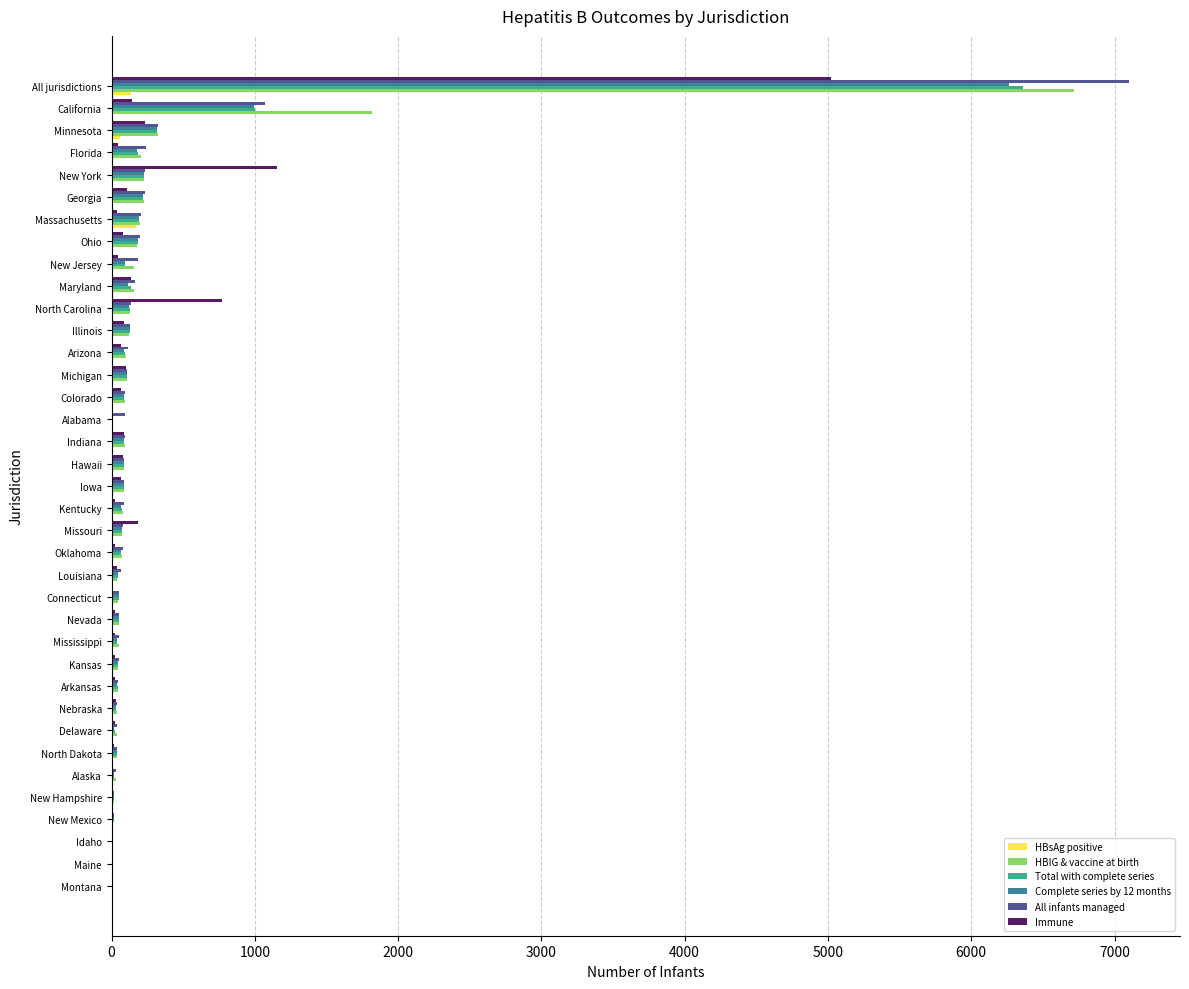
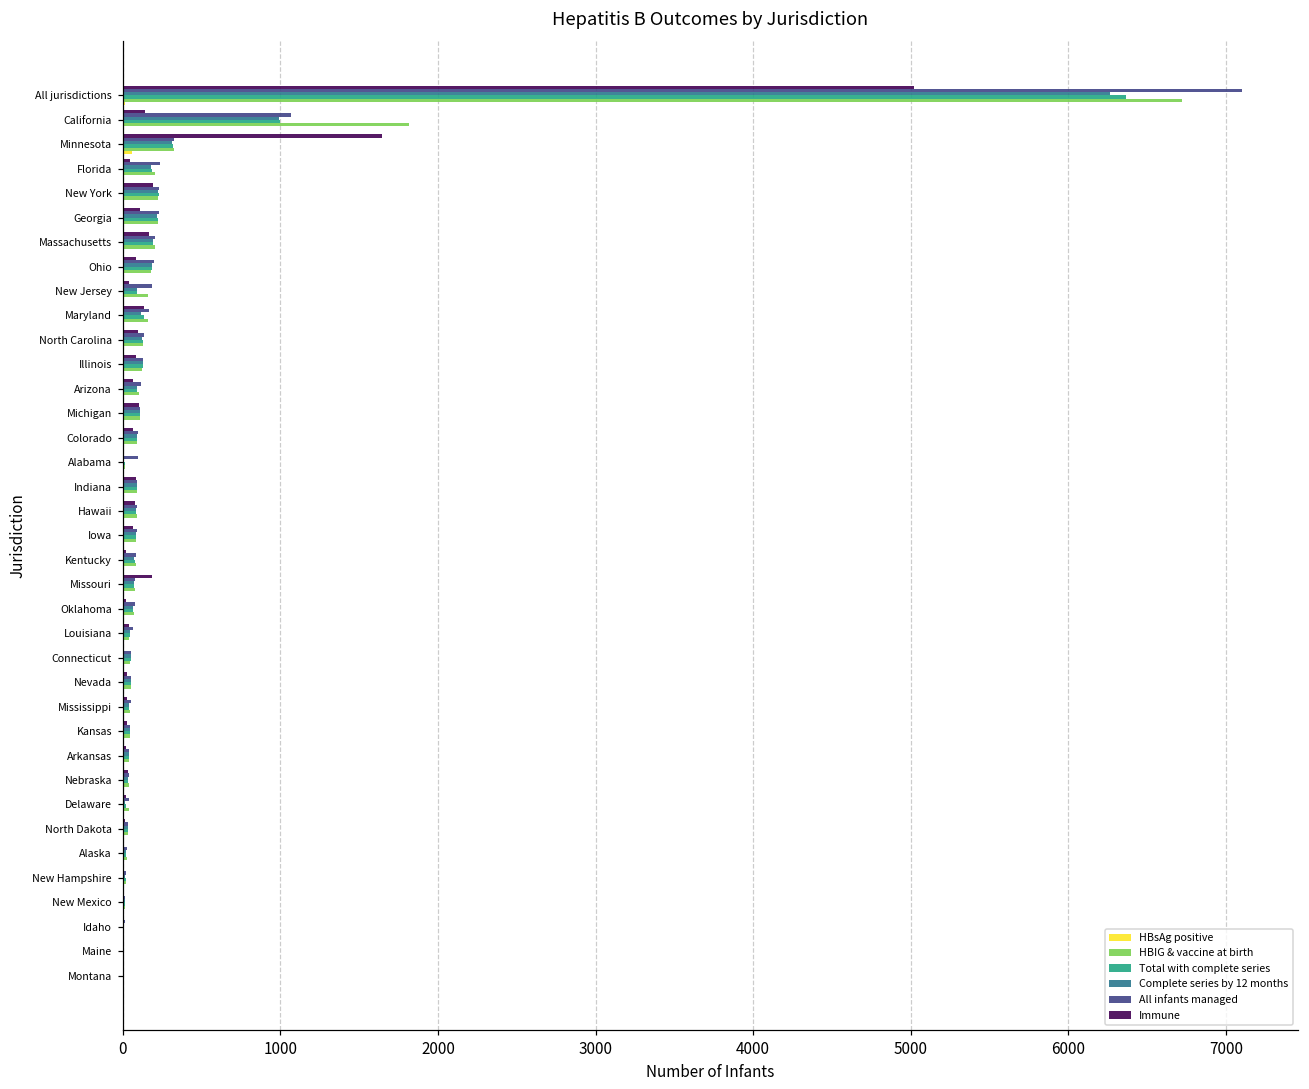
  {
    "HBsAg positive": {
-     "All jurisdictions": 140,
+     "All jurisdictions": 20,
      "Minnesota": 60,
      "Florida": 0,
      "New York": 0,
      "Georgia": 0,
-     "Massachusetts": 170,
+     "Massachusetts": 0,
      "Ohio": 0,
      "New Jersey": 0,
      "Maryland": 0,
      "Illinois": 0,
      "Arizona": 0,
      "Michigan": 0,
      "Colorado": 0,
      "Alabama": 0,
      "Indiana": 0,
      "Hawaii": 0,
      "Iowa": 0,
      "Kentucky": 0,
      "Missouri": 0,
      "Oklahoma": 0,
      "Louisiana": 0,
      "Connecticut": 0,
      "Nevada": 0,
      "Mississippi": 0,
      "Kansas": 0,
      "Arkansas": 0,
      "Nebraska": 0,
      "Delaware": 0,
      "North Dakota": 0,
      "Alaska": 0,
      "New Hampshire": 0,
      "New Mexico": 0,
      "Idaho": 0,
      "Maine": 0,
      "Montana": 0
    },
    "HBIG & vaccine at birth": {
      "All jurisdictions": 6720,
      "California": 1820,
      "Minnesota": 330,
      "Florida": 210,
      "New York": 230,
      "Georgia": 230,
      "Massachusetts": 200,
      "Ohio": 180,
      "New Jersey": 160,
      "Maryland": 160,
      "North Carolina": 130,
      "Illinois": 120,
      "Arizona": 100,
      "Michigan": 110,
      "Colorado": 90,
      "Indiana": 90,
      "Hawaii": 90,
      "Iowa": 90,
      "Kentucky": 80,
      "Missouri": 80,
      "Oklahoma": 70,
      "Louisiana": 40,
      "Connecticut": 50,
      "Nevada": 50,
      "Mississippi": 50,
      "Kansas": 50,
      "Arkansas": 40,
      "Nebraska": 40,
      "Delaware": 40,
      "North Dakota": 40,
      "Alaska": 30,
      "New Hampshire": 20
    },
    "Immune": {
      "All jurisdictions": 5020,
      "California": 140,
-     "Minnesota": 230,
+     "Minnesota": 1640,
      "Florida": 50,
-     "New York": 1150,
+     "New York": 190,
      "Georgia": 110,
-     "Massachusetts": 40,
+     "Massachusetts": 170,
      "Ohio": 80,
      "New Jersey": 40,
      "Maryland": 140,
-     "North Carolina": 770,
+     "North Carolina": 100,
      "Illinois": 80,
      "Arizona": 60,
      "Michigan": 100,
      "Colorado": 60,
      "Indiana": 80,
      "Hawaii": 80,
      "Iowa": 70,
      "Kentucky": 20,
      "Missouri": 190,
      "Oklahoma": 20,
      "Louisiana": 40,
      "Nevada": 30,
      "Mississippi": 30,
      "Kansas": 30,
      "Arkansas": 20,
      "Nebraska": 30,
      "Delaware": 20
    }
  }
